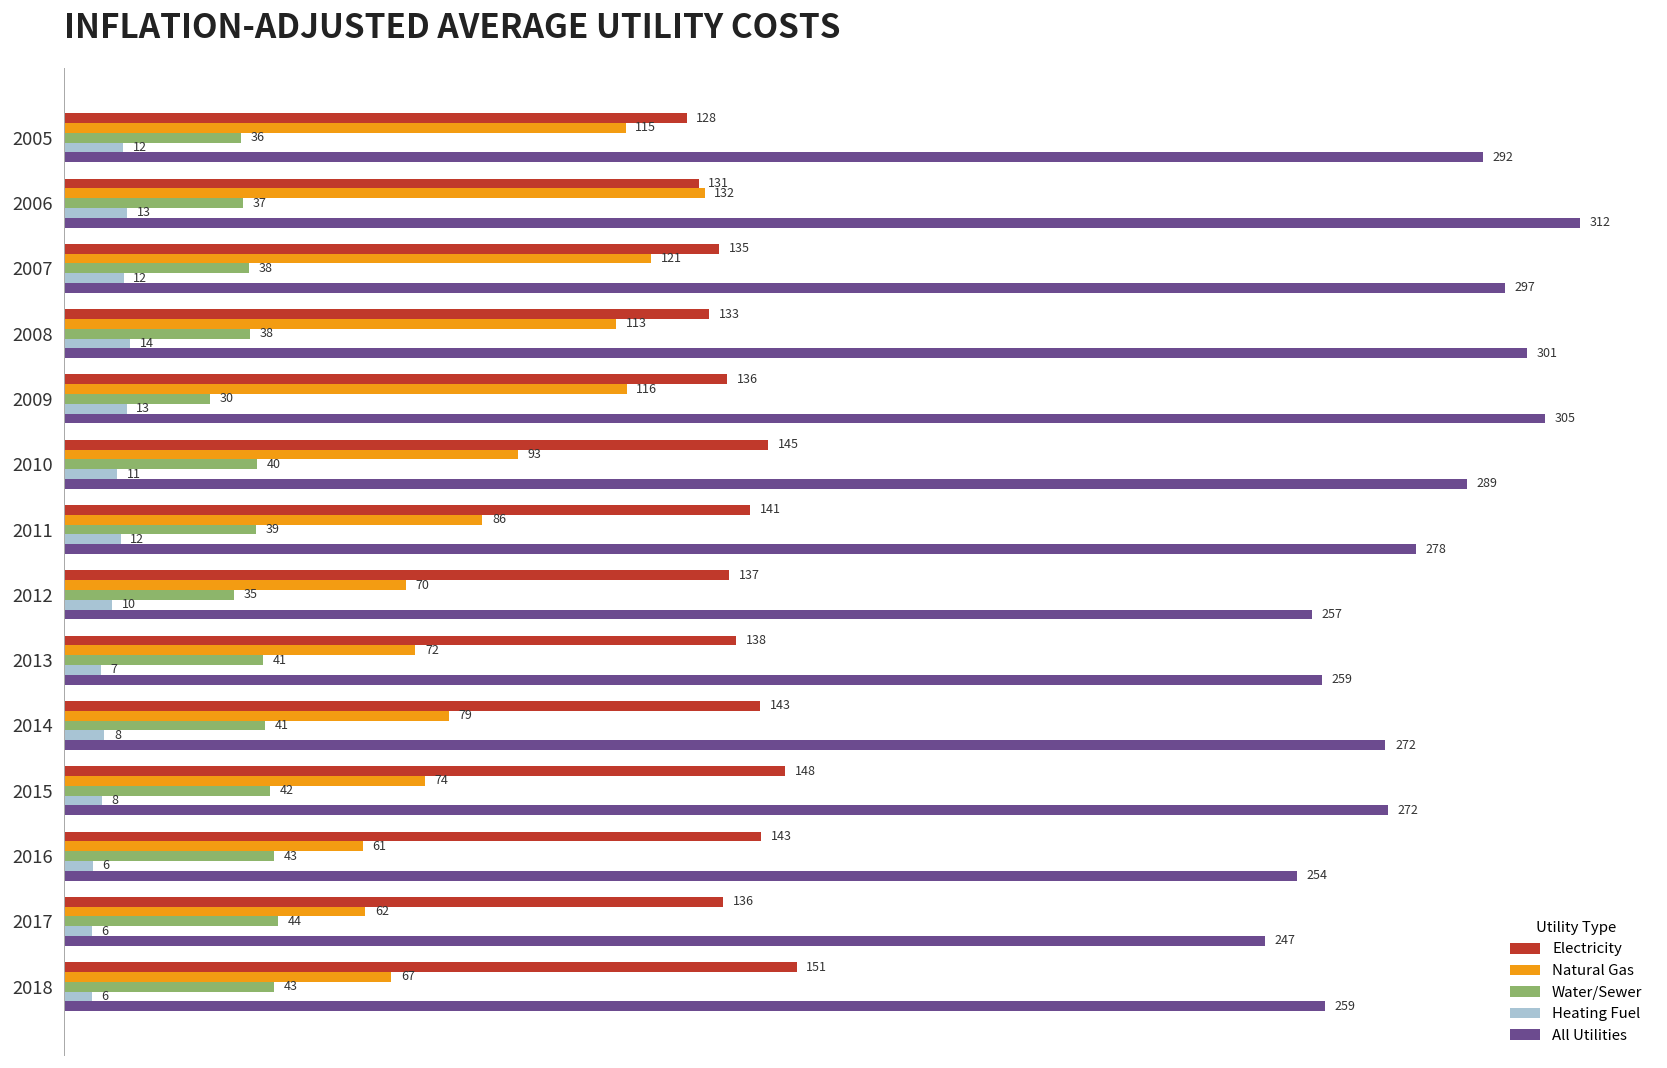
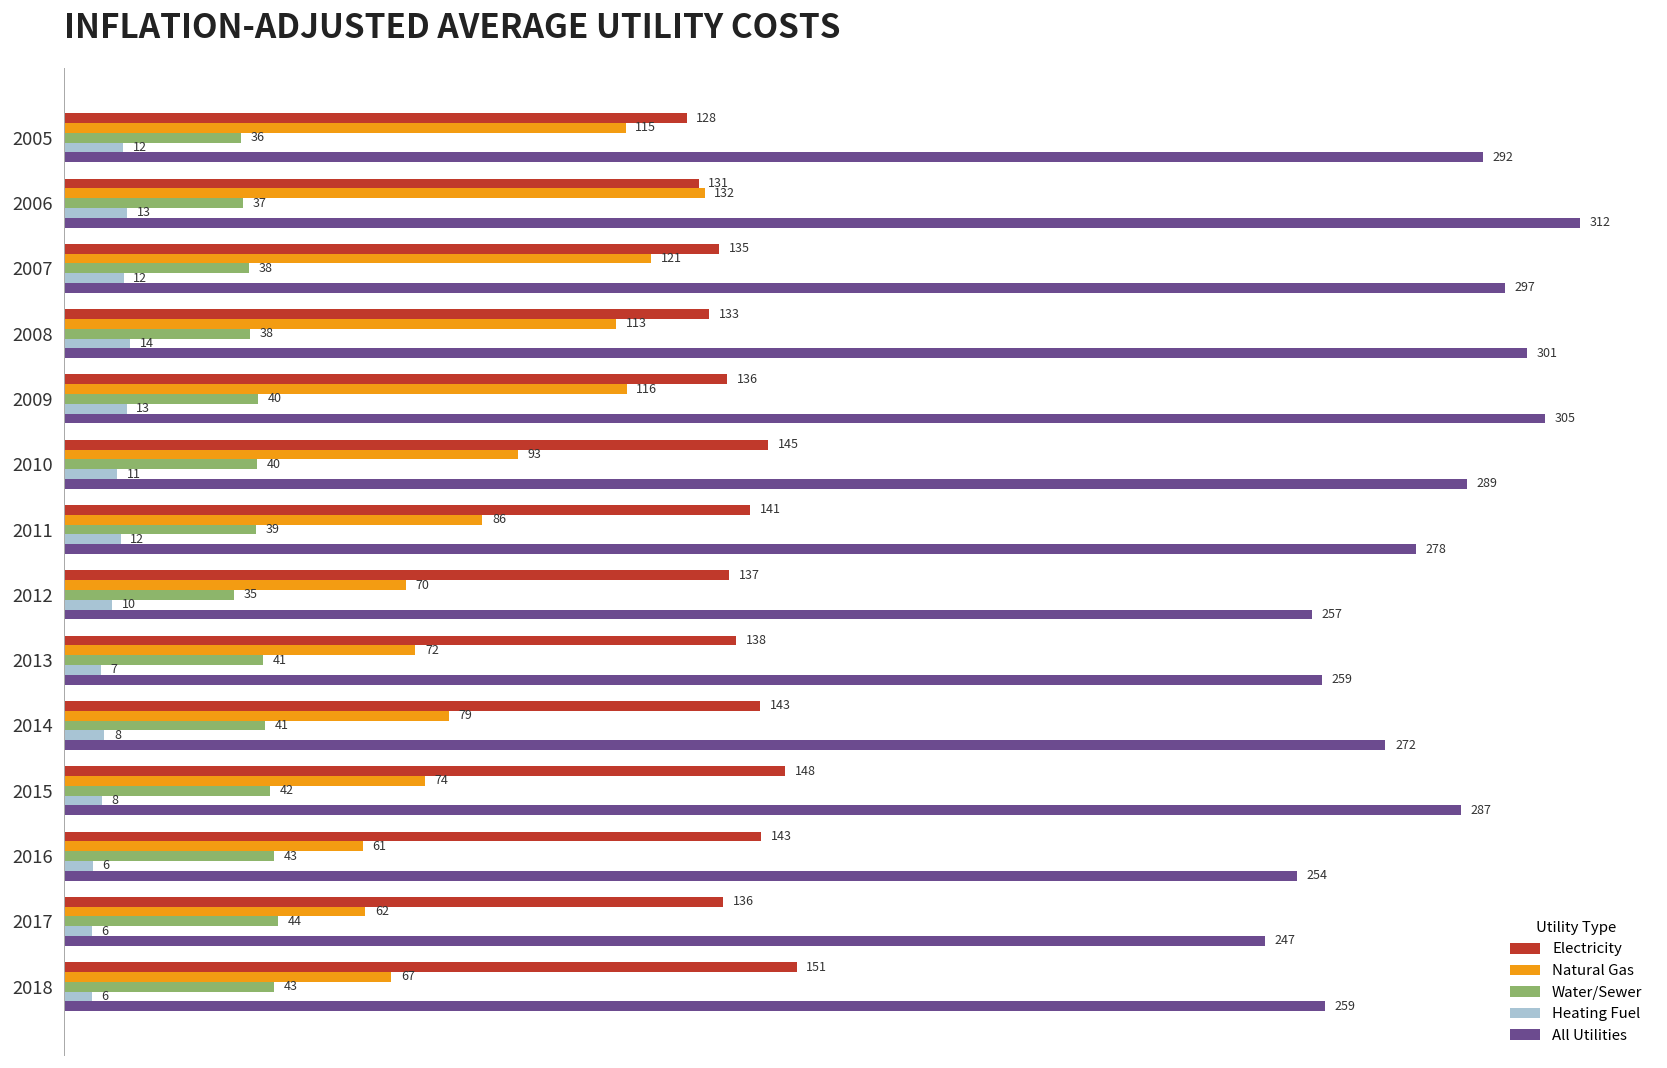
  {
    "Electricity": {
      "2005": 128,
      "2006": 131,
      "2007": 135,
      "2008": 133,
      "2009": 136,
      "2010": 145,
      "2011": 141,
      "2012": 137,
      "2013": 138,
      "2014": 143,
      "2015": 148,
      "2016": 143,
      "2017": 136,
      "2018": 151
    },
    "Natural Gas": {
      "2005": 115,
      "2006": 132,
      "2007": 121,
      "2008": 113,
      "2009": 116,
      "2010": 93,
      "2011": 86,
      "2012": 70,
      "2013": 72,
      "2014": 79,
      "2015": 74,
      "2016": 61,
      "2017": 62,
      "2018": 67
    },
    "Water/Sewer": {
      "2005": 36,
      "2006": 37,
      "2007": 38,
      "2008": 38,
-     "2009": 30,
+     "2009": 40,
      "2010": 40,
      "2011": 39,
      "2012": 35,
      "2013": 41,
      "2014": 41,
      "2015": 42,
      "2016": 43,
      "2017": 44,
      "2018": 43
    },
    "Heating Fuel": {
      "2005": 12,
      "2006": 13,
      "2007": 12,
      "2008": 14,
      "2009": 13,
      "2010": 11,
      "2011": 12,
      "2012": 10,
      "2013": 7,
      "2014": 8,
      "2015": 8,
      "2016": 6,
      "2017": 6,
      "2018": 6
    },
    "All Utilities": {
      "2005": 292,
      "2006": 312,
      "2007": 297,
      "2008": 301,
      "2009": 305,
      "2010": 289,
      "2011": 278,
      "2012": 257,
      "2013": 259,
      "2014": 272,
-     "2015": 272,
+     "2015": 287,
      "2016": 254,
      "2017": 247,
      "2018": 259
    }
  }
